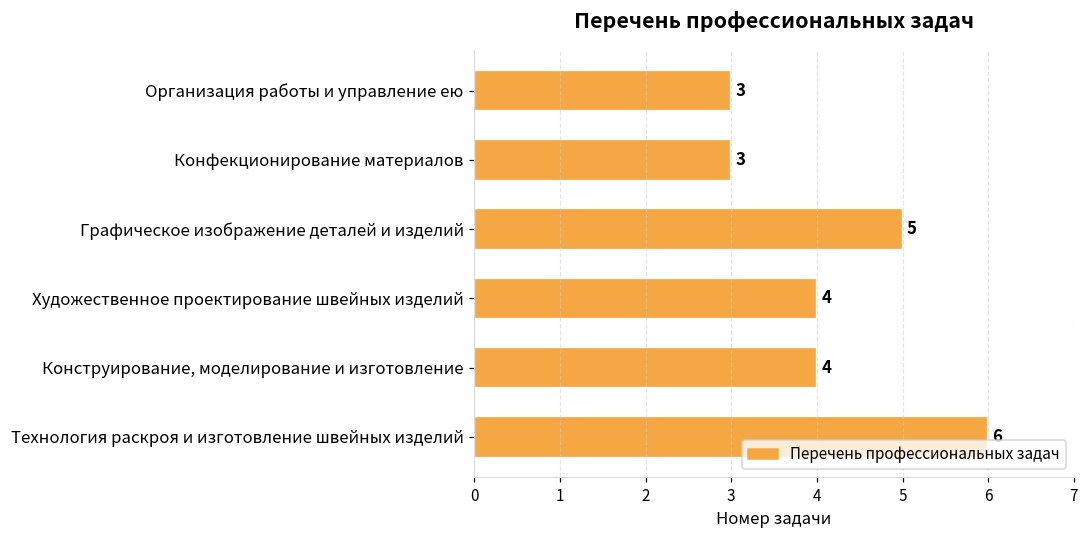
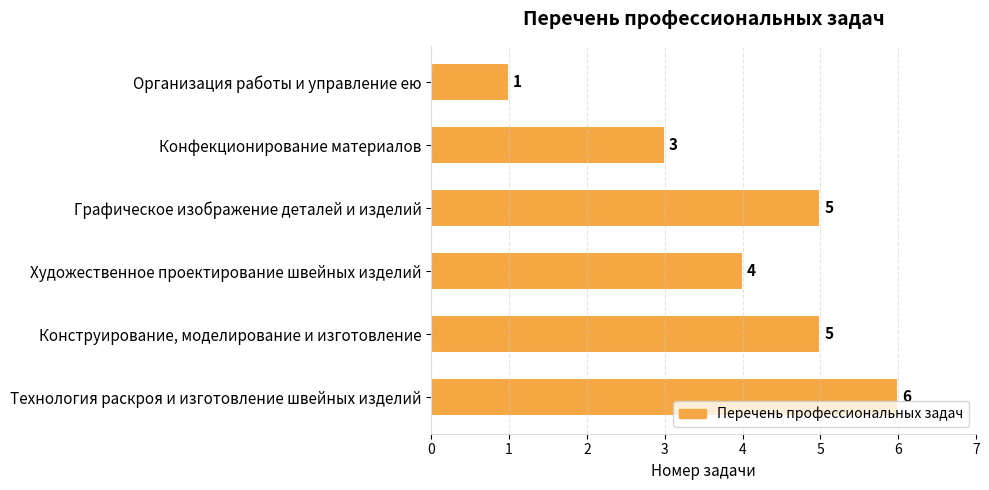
  {
-   "Организация работы и управление ею": 3,
+   "Организация работы и управление ею": 1,
    "Конфекционирование материалов": 3,
    "Графическое изображение деталей и изделий": 5,
    "Художественное проектирование швейных изделий": 4,
-   "Конструирование, моделирование и изготовление": 4
+   "Конструирование, моделирование и изготовление": 5
  }
